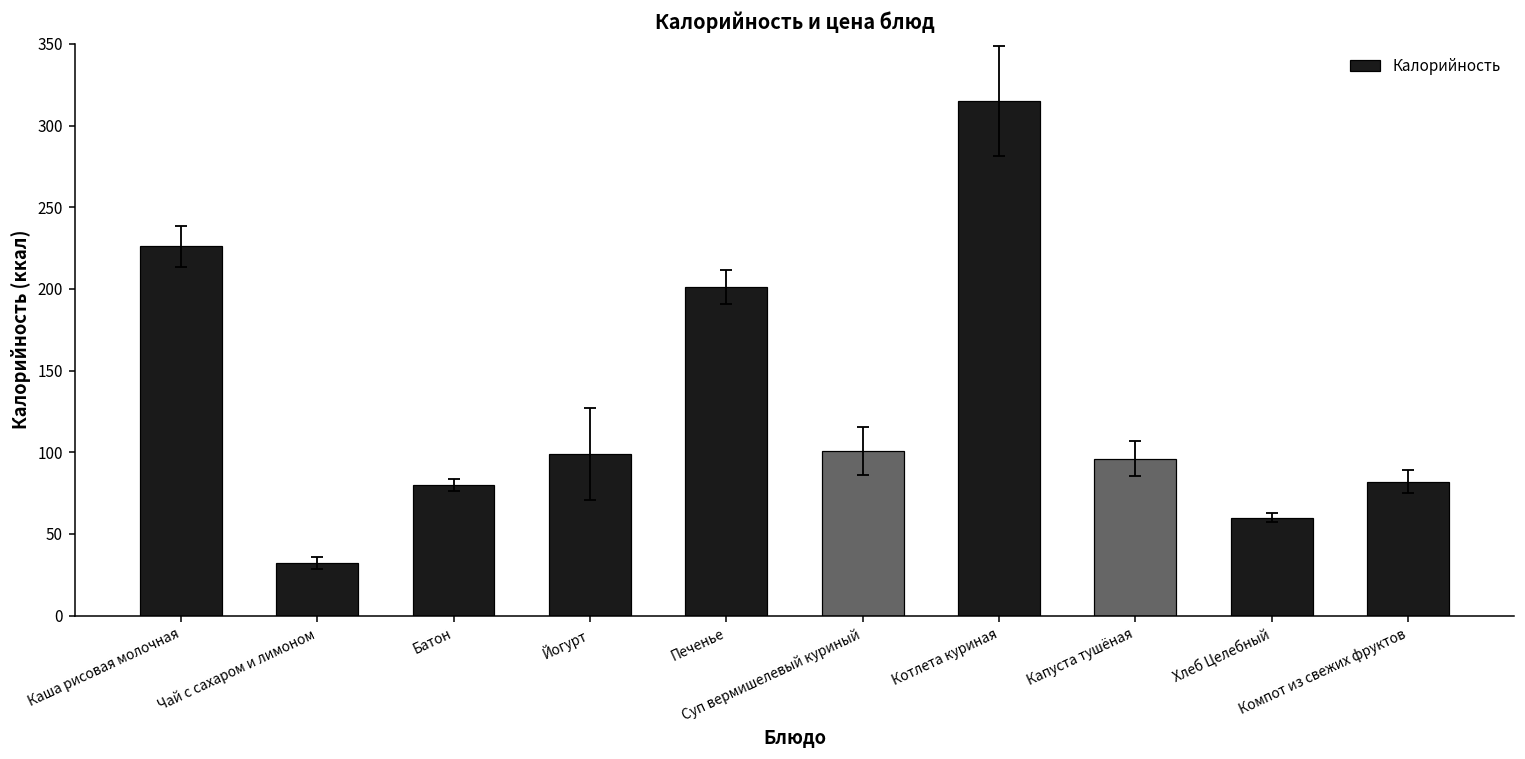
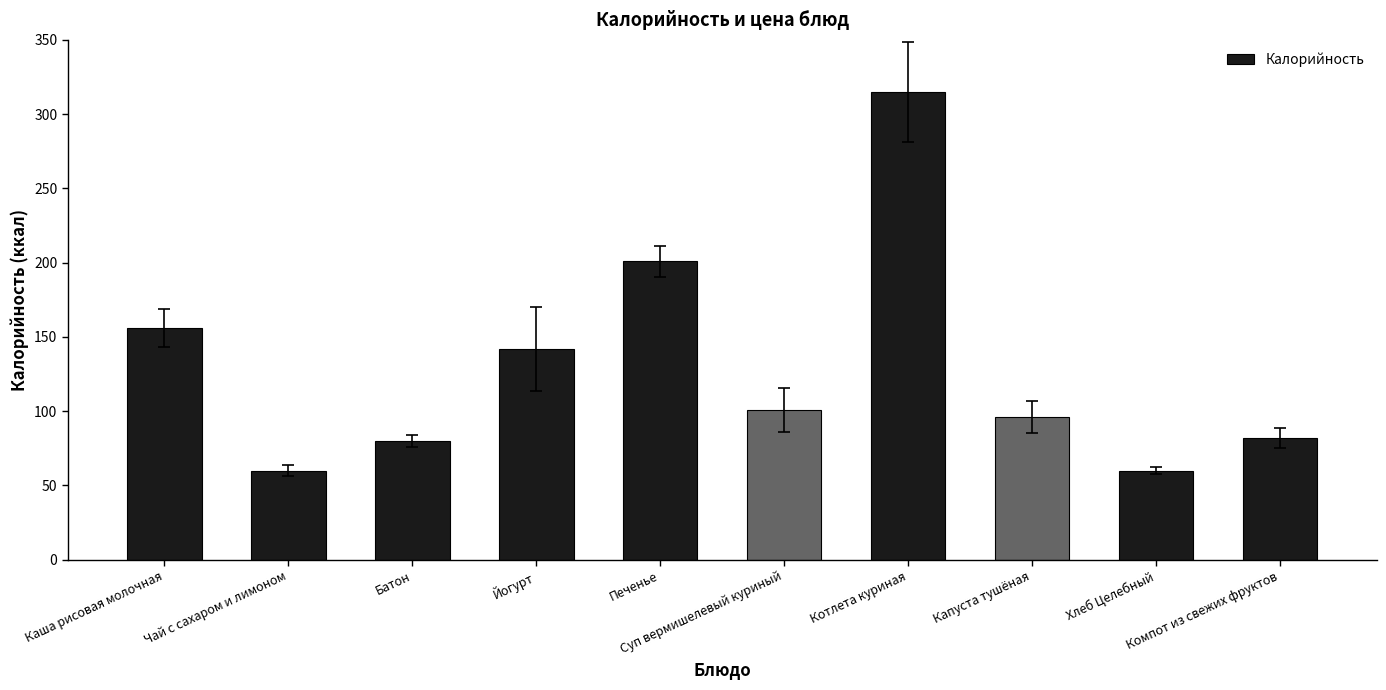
  {
    "Калорийность": {
-     "Каша рисовая молочная": 226,
-     "Чай с сахаром и лимоном": 32,
+     "Каша рисовая молочная": 156,
+     "Чай с сахаром и лимоном": 60,
      "Батон": 80,
-     "Йогурт": 99,
+     "Йогурт": 142,
      "Печенье": 201,
      "Суп вермишелевый куриный": 101,
      "Котлета куриная": 315,
      "Капуста тушёная": 96,
      "Хлеб Целебный": 60,
      "Компот из свежих фруктов": 82
    }
  }
